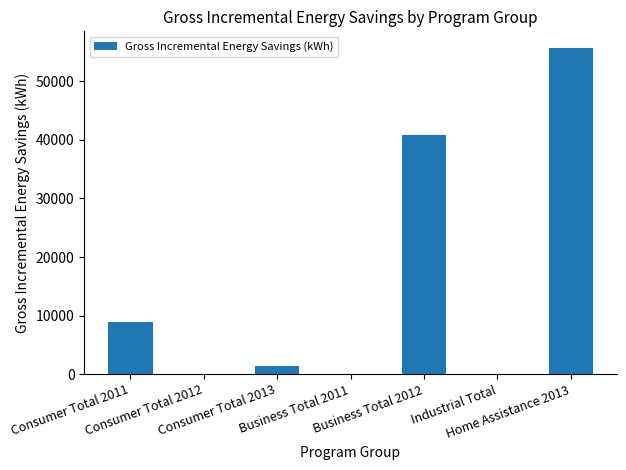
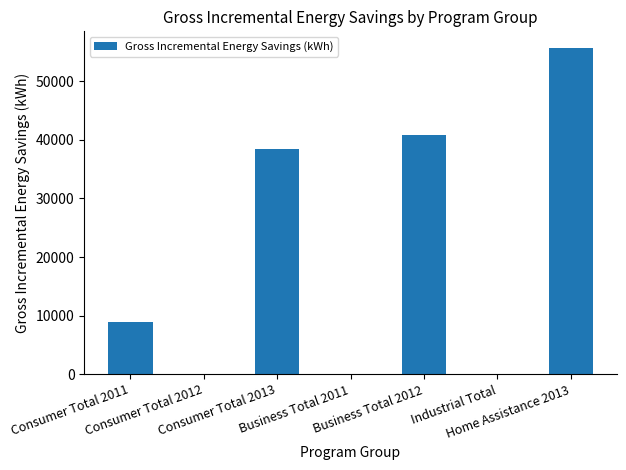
  {
    "Consumer Total 2011": 9000,
-   "Consumer Total 2013": 1000,
+   "Consumer Total 2013": 38000,
    "Business Total 2011": 0,
    "Business Total 2012": 41000,
    "Industrial Total": 0,
    "Home Assistance 2013": 56000
  }
